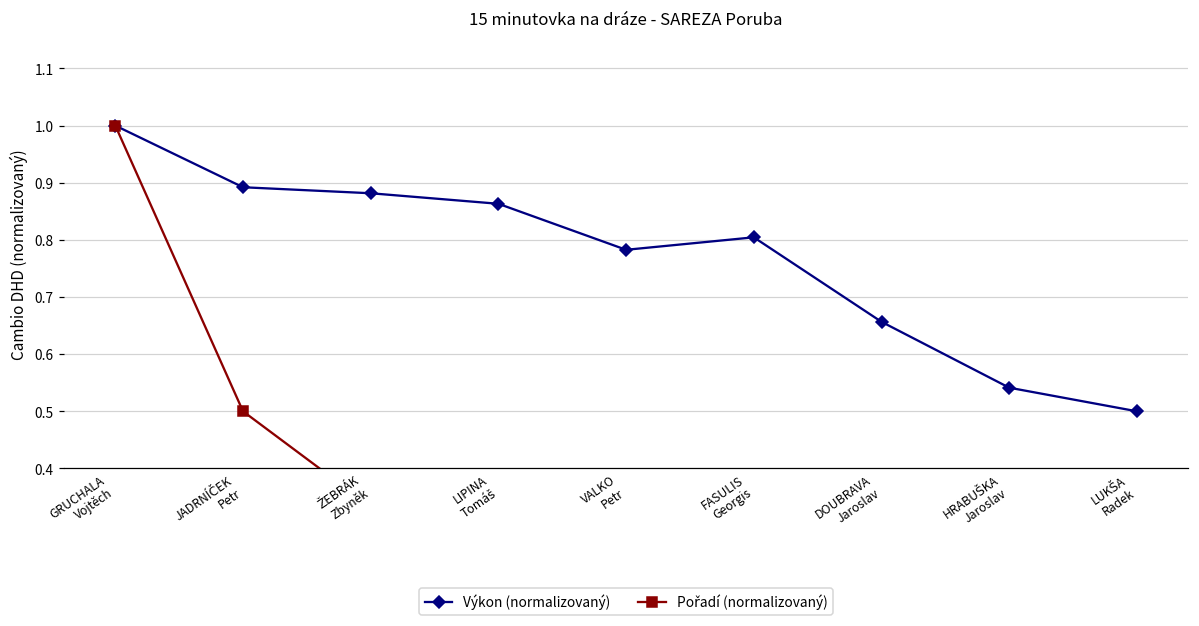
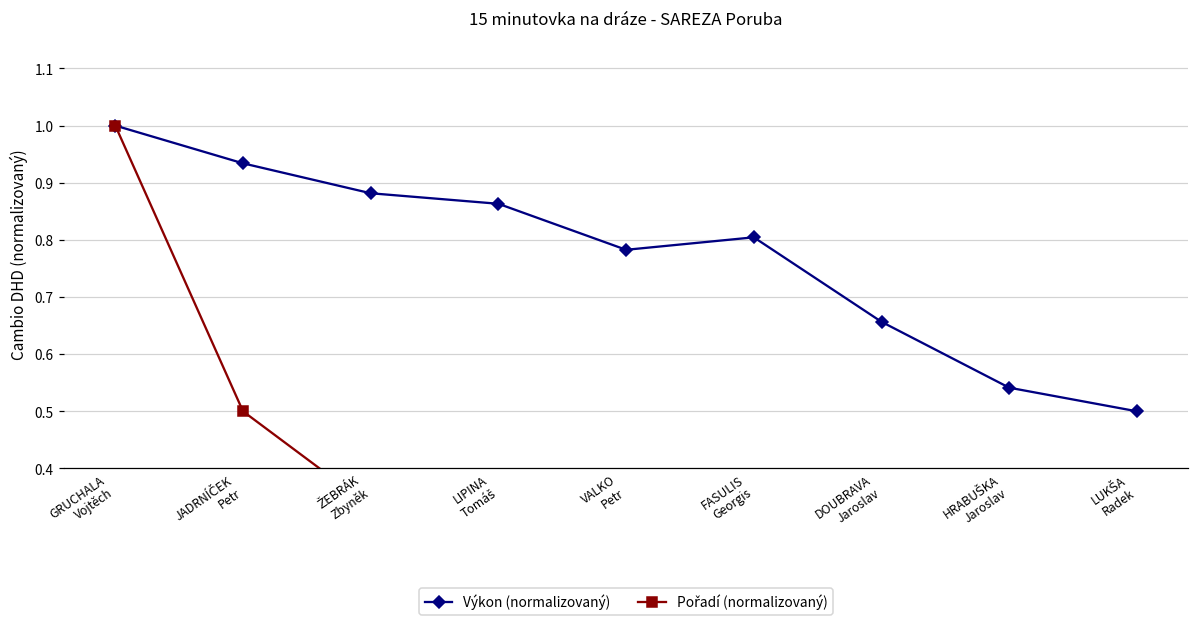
  {
    "Výkon (normalizovaný)": {
-     "JADRNÍČEK Petr": 0.89,
+     "JADRNÍČEK Petr": 0.93,
      "ŽEBRÁK Zbyněk": 0.88,
      "LIPINA Tomáš": 0.86,
      "VALKO Petr": 0.78,
      "FASULIS Georgis": 0.80,
      "DOUBRAVA Jaroslav": 0.66,
      "HRABUŠKA Jaroslav": 0.54,
      "LUKŠA Radek": 0.50
    },
    "Pořadí (normalizovaný)": {
      "JADRNÍČEK Petr": 0.50
    }
  }
